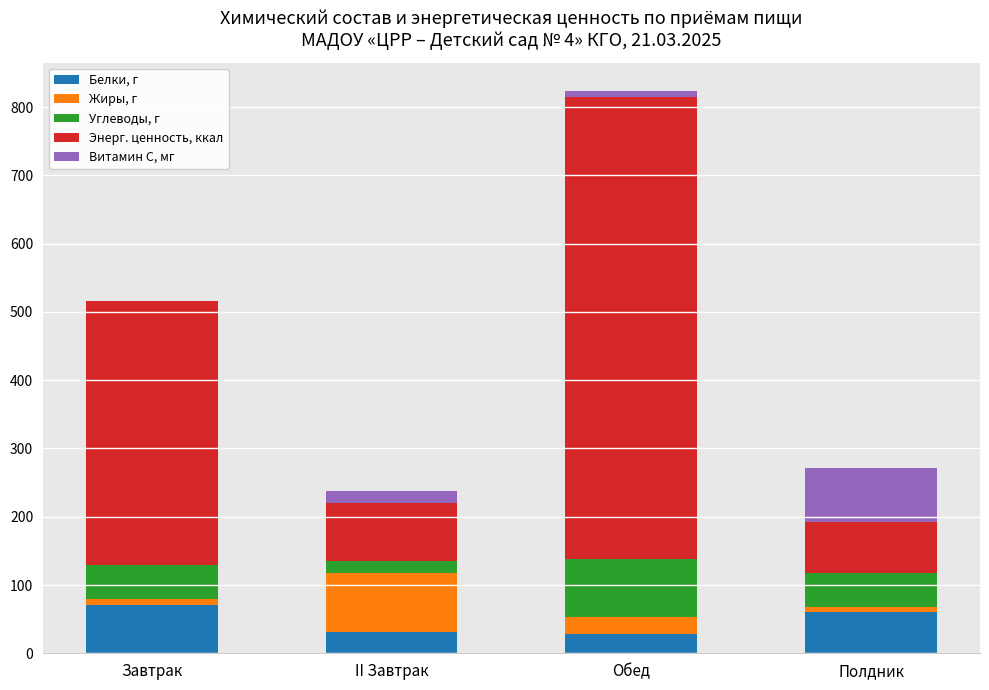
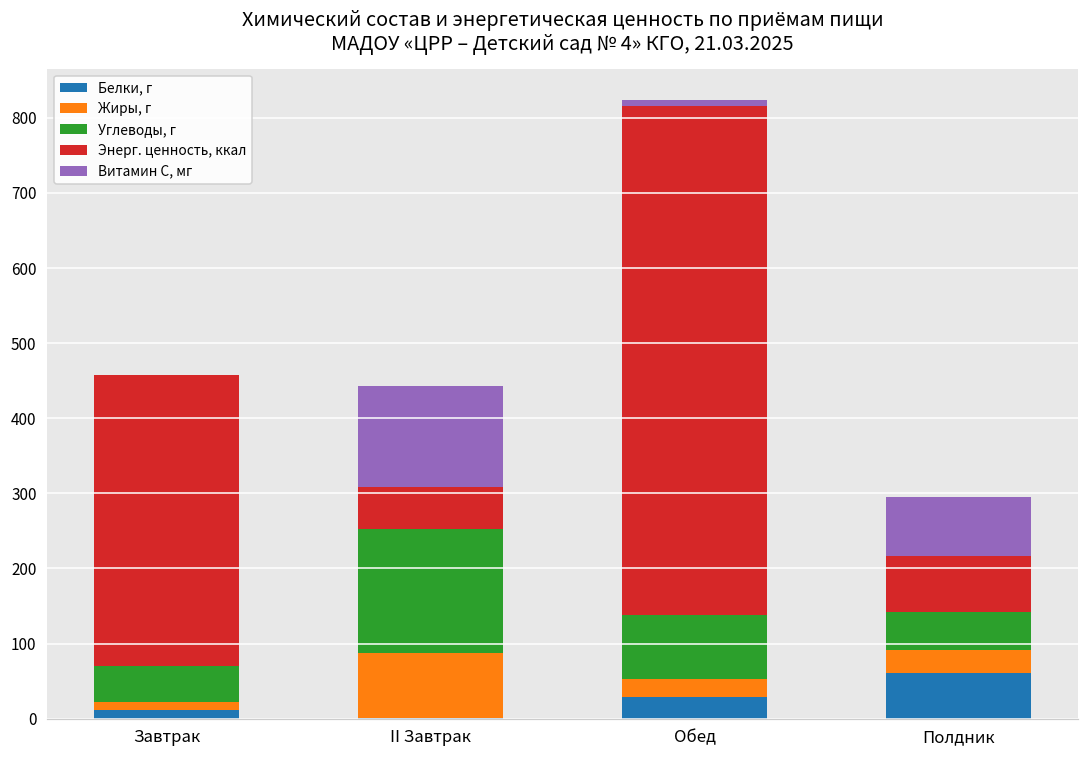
  {
    "Белки, г": {
-     "Завтрак": 70,
-     "II Завтрак": 30,
+     "Завтрак": 10,
+     "II Завтрак": 0,
      "Обед": 30,
      "Полдник": 60
    },
    "Жиры, г": {
      "Завтрак": 10,
      "II Завтрак": 90,
      "Обед": 20,
-     "Полдник": 10
+     "Полдник": 30
    },
    "Углеводы, г": {
      "Завтрак": 50,
-     "II Завтрак": 20,
+     "II Завтрак": 170,
      "Обед": 90,
      "Полдник": 50
    },
    "Энерг. ценность, ккал": {
      "Завтрак": 390,
-     "II Завтрак": 80,
+     "II Завтрак": 60,
      "Обед": 680,
      "Полдник": 80
    },
    "Витамин С, мг": {
-     "II Завтрак": 20,
+     "II Завтрак": 130,
      "Обед": 10,
      "Полдник": 80
    }
  }
